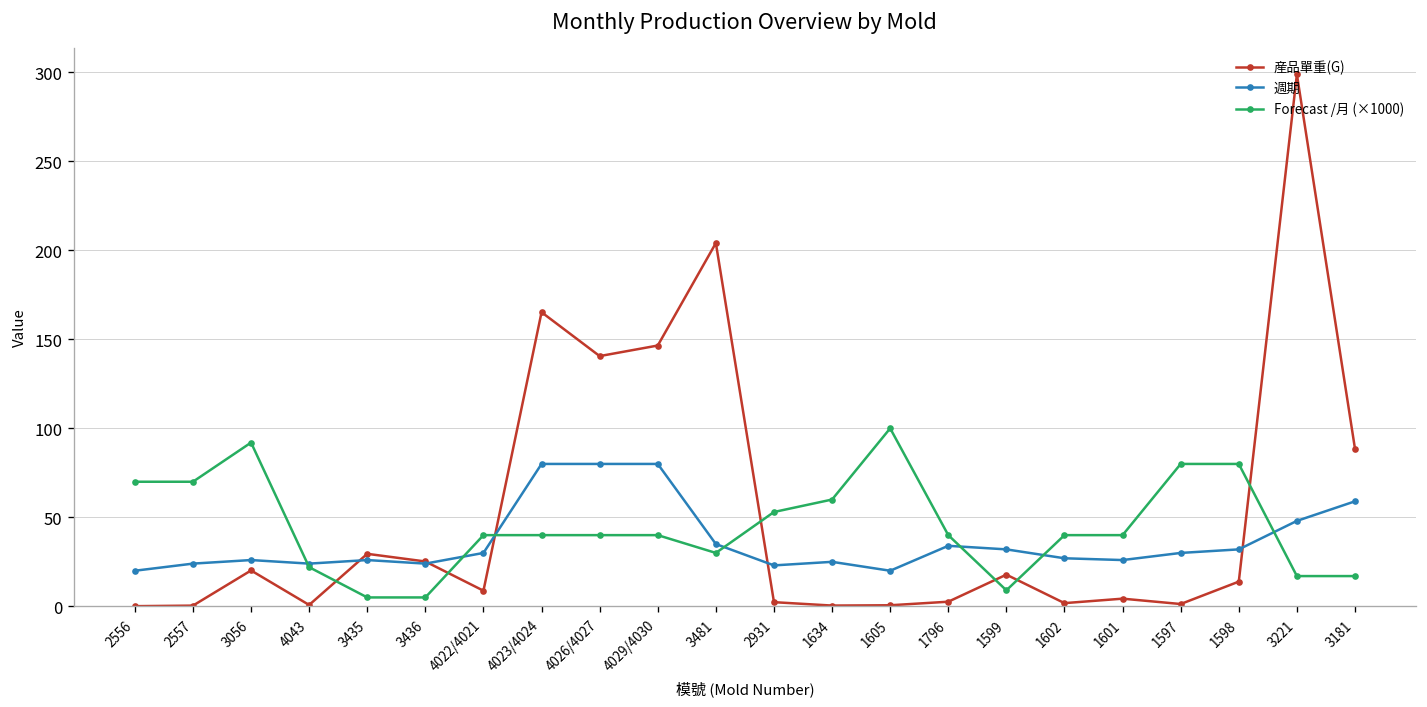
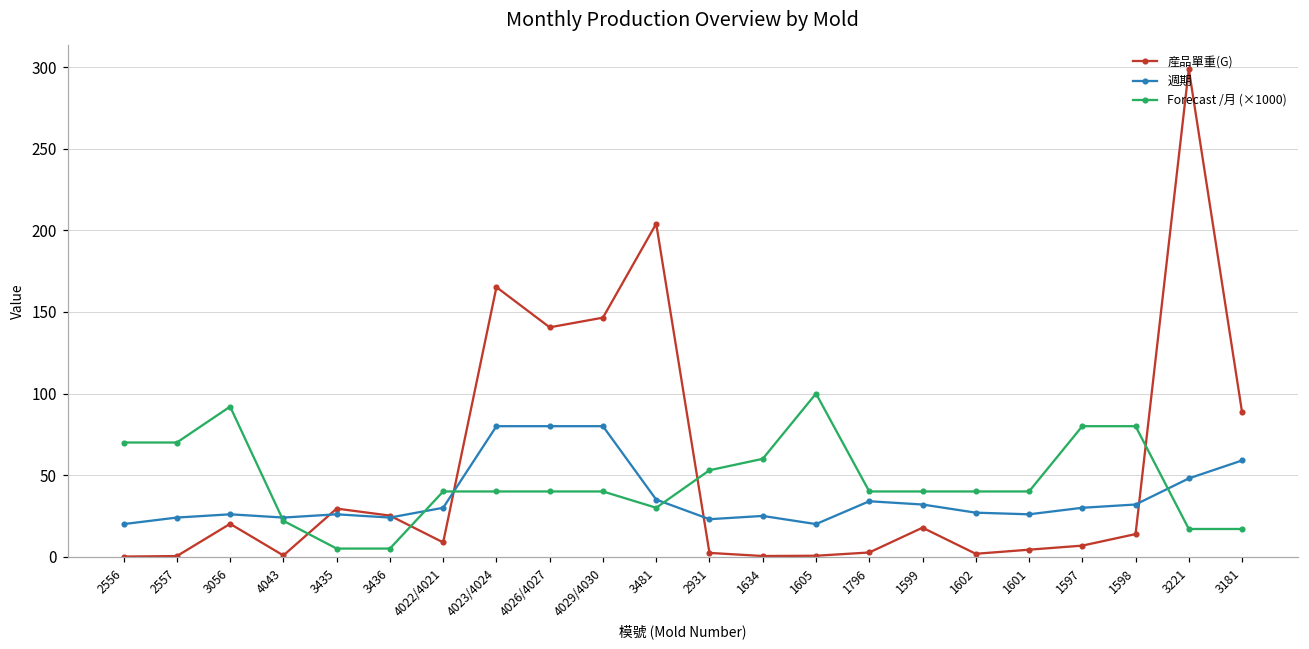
  {
    "産品單重(G)": {
      "2556": 0,
      "2557": 0,
      "3056": 20,
      "4043": 1,
      "3435": 30,
      "4022/4021": 9,
      "4023/4024": 165,
      "4026/4027": 141,
      "4029/4030": 147,
      "3481": 204,
      "2931": 2,
      "1634": 0,
      "1605": 1,
      "1796": 3,
      "1599": 18,
      "1602": 2,
      "1601": 4,
-     "1597": 1,
+     "1597": 7,
      "1598": 14,
      "3221": 299,
      "3181": 89
    },
    "週期": {
      "2556": 20,
      "2557": 24,
      "3056": 26,
      "4043": 24,
      "3435": 26,
      "4022/4021": 30,
      "4023/4024": 80,
      "4026/4027": 80,
      "4029/4030": 80,
      "3481": 35,
      "2931": 23,
      "1634": 25,
      "1605": 20,
      "1796": 34,
      "1599": 32,
      "1602": 27,
      "1601": 26,
      "1597": 30,
      "1598": 32,
      "3221": 48,
      "3181": 59
    },
    "Forecast /月 (×1000)": {
      "2556": 70,
      "2557": 70,
      "3056": 92,
      "4043": 22,
      "3435": 5,
      "3436": 5,
      "4022/4021": 40,
      "4023/4024": 40,
      "4026/4027": 40,
      "4029/4030": 40,
      "3481": 30,
      "2931": 53,
      "1634": 60,
      "1605": 100,
      "1796": 40,
-     "1599": 9,
+     "1599": 40,
      "1602": 40,
      "1601": 40,
      "1597": 80,
      "1598": 80,
      "3221": 17,
      "3181": 17
    }
  }
